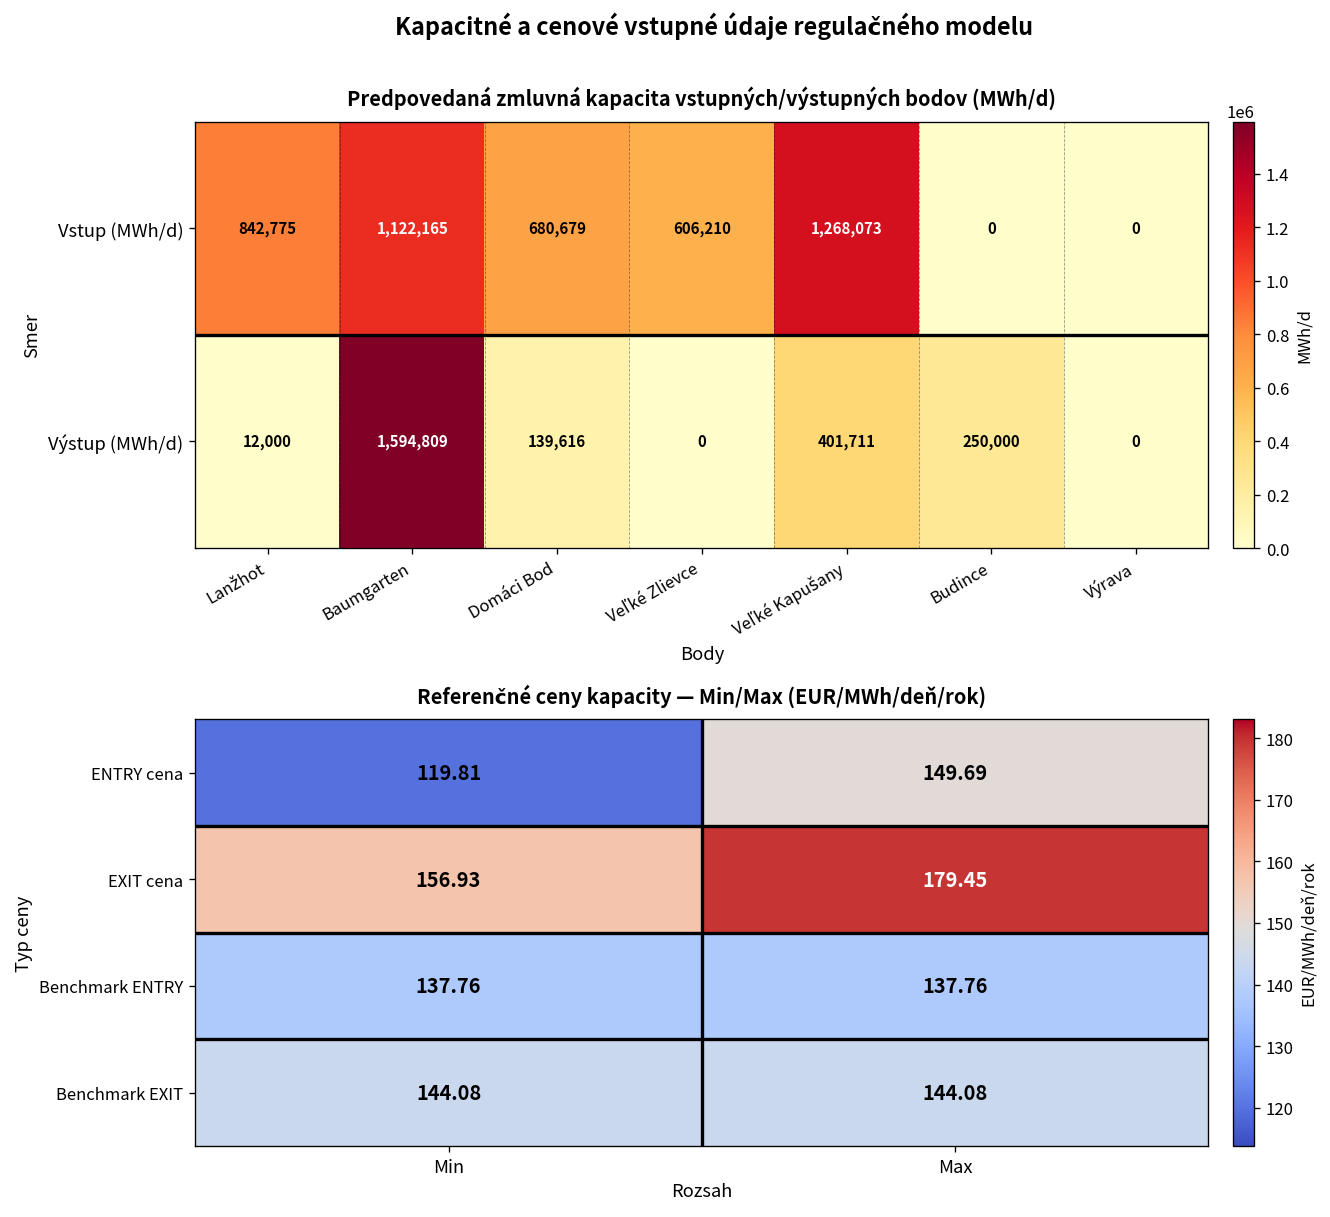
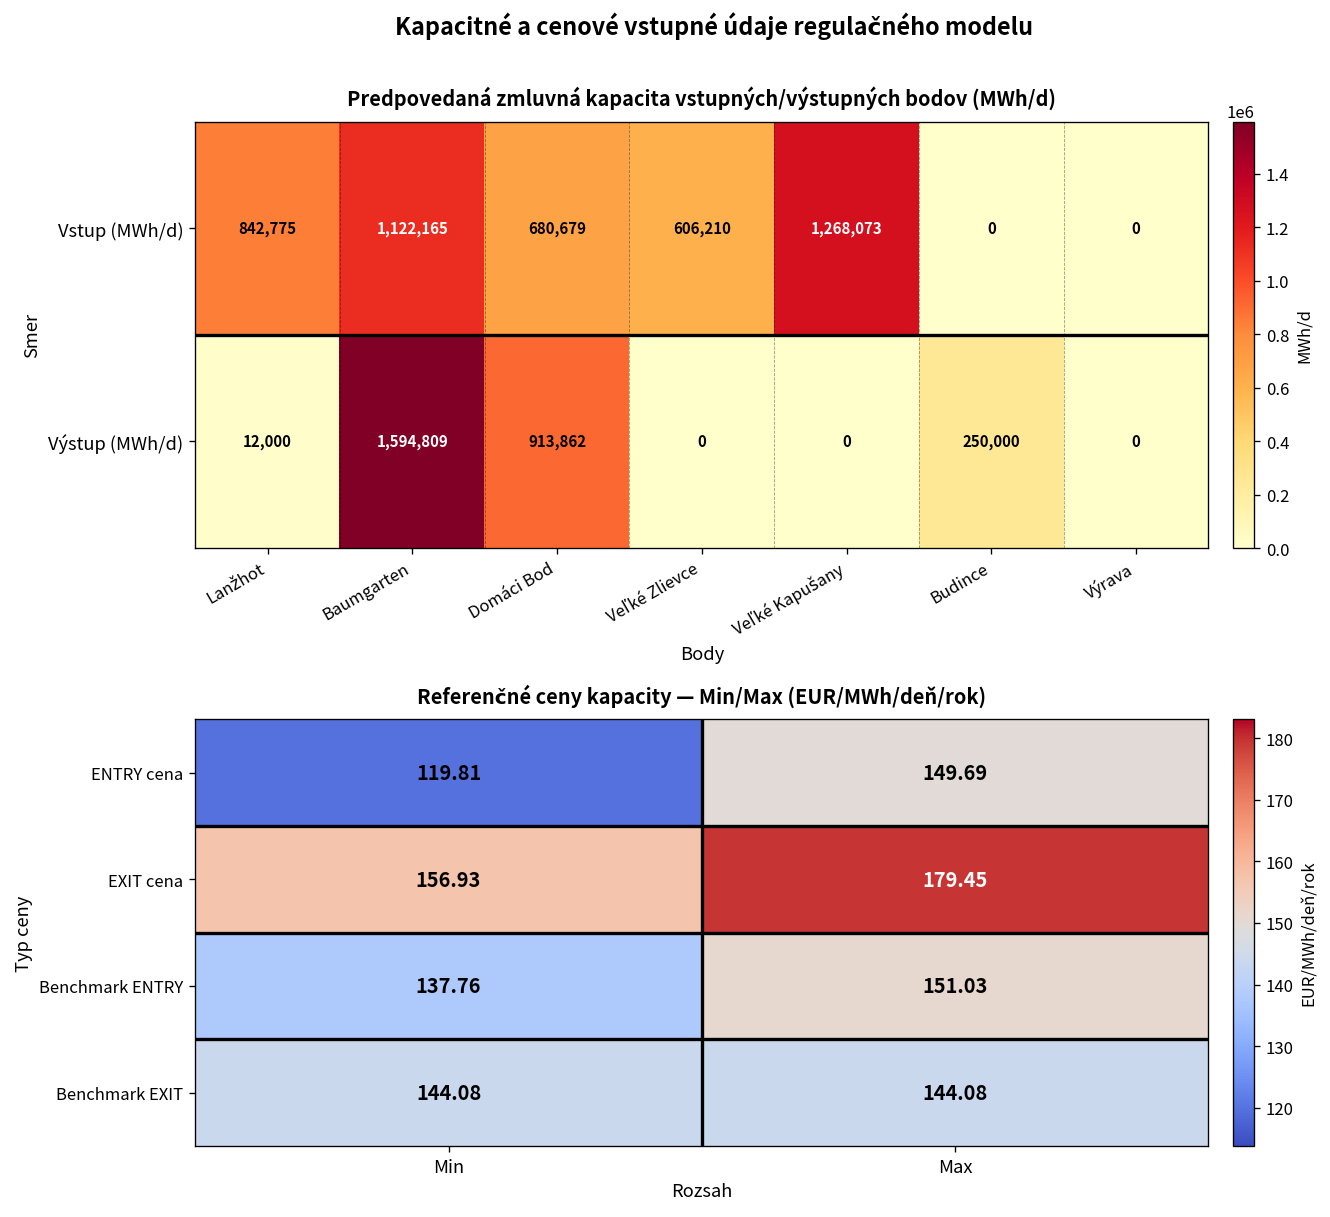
  {
    "Predpovedaná zmluvná kapacita vstupných/výstupných bodov (MWh/d)": {
      "Vstup (MWh/d)": {
        "Lanžhot": "842,775",
        "Baumgarten": "1,122,165",
        "Domáci Bod": "680,679",
        "Veľké Zlievce": "606,210",
        "Veľké Kapušany": "1,268,073",
        "Budince": "0",
        "Výrava": "0"
      },
      "Výstup (MWh/d)": {
        "Lanžhot": "12,000",
        "Baumgarten": "1,594,809",
-       "Domáci Bod": "139,616",
+       "Domáci Bod": "913,862",
        "Veľké Zlievce": "0",
-       "Veľké Kapušany": "401,711",
+       "Veľké Kapušany": "0",
        "Budince": "250,000",
        "Výrava": "0"
      }
    },
    "Referenčné ceny kapacity — Min/Max (EUR/MWh/deň/rok)": {
      "ENTRY cena": {
        "Min": "119.81",
        "Max": "149.69"
      },
      "EXIT cena": {
        "Min": "156.93",
        "Max": "179.45"
      },
      "Benchmark ENTRY": {
        "Min": "137.76",
-       "Max": "137.76"
+       "Max": "151.03"
      },
      "Benchmark EXIT": {
        "Min": "144.08",
        "Max": "144.08"
      }
    }
  }
